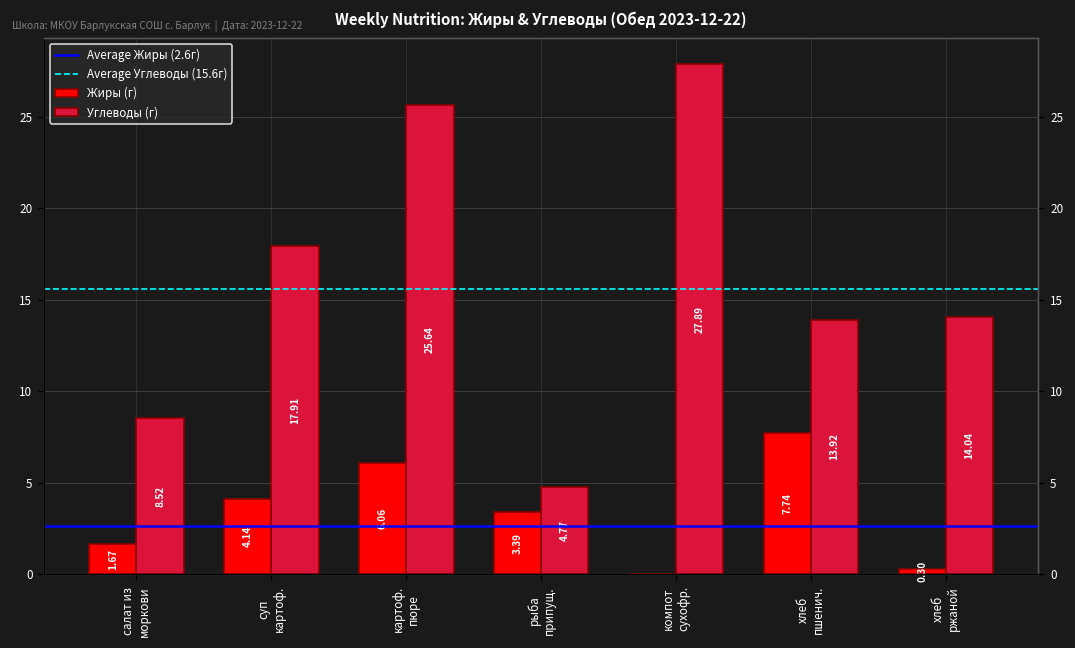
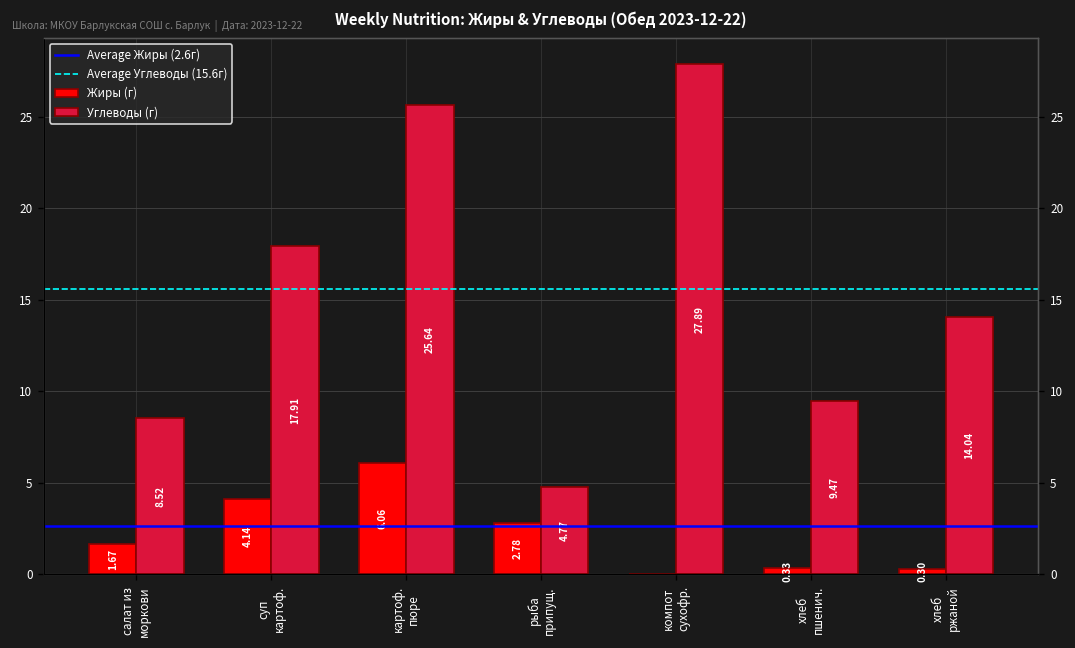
  {
    "Жиры (г)": {
      "салат из моркови": 1.67,
      "суп картоф.": 4.14,
      "картоф. пюре": 6.06,
-     "рыба припущ.": 3.39,
-     "хлеб пшенич.": 7.74,
+     "рыба припущ.": 2.78,
+     "хлеб пшенич.": 0.33,
      "хлеб ржаной": 0.30
    },
    "Углеводы (г)": {
      "салат из моркови": 8.52,
      "суп картоф.": 17.91,
      "картоф. пюре": 25.64,
      "рыба припущ.": 4.77,
      "компот сухофр.": 27.89,
-     "хлеб пшенич.": 13.92,
+     "хлеб пшенич.": 9.47,
      "хлеб ржаной": 14.04
    }
  }
